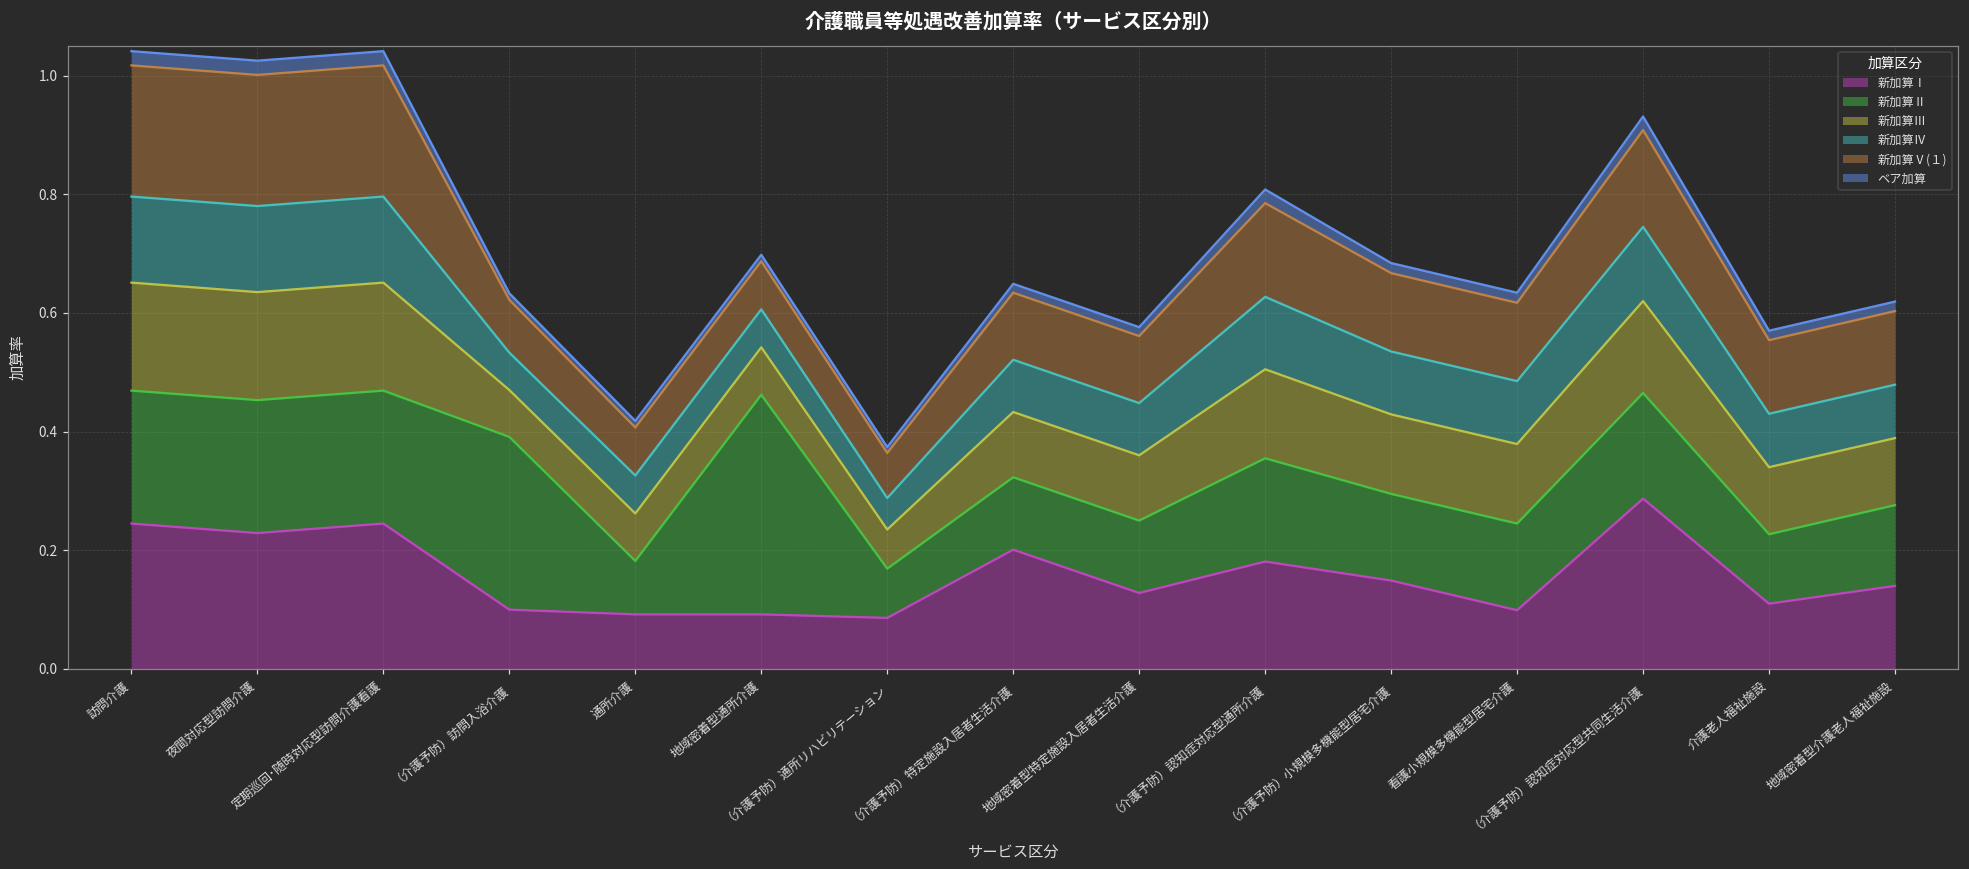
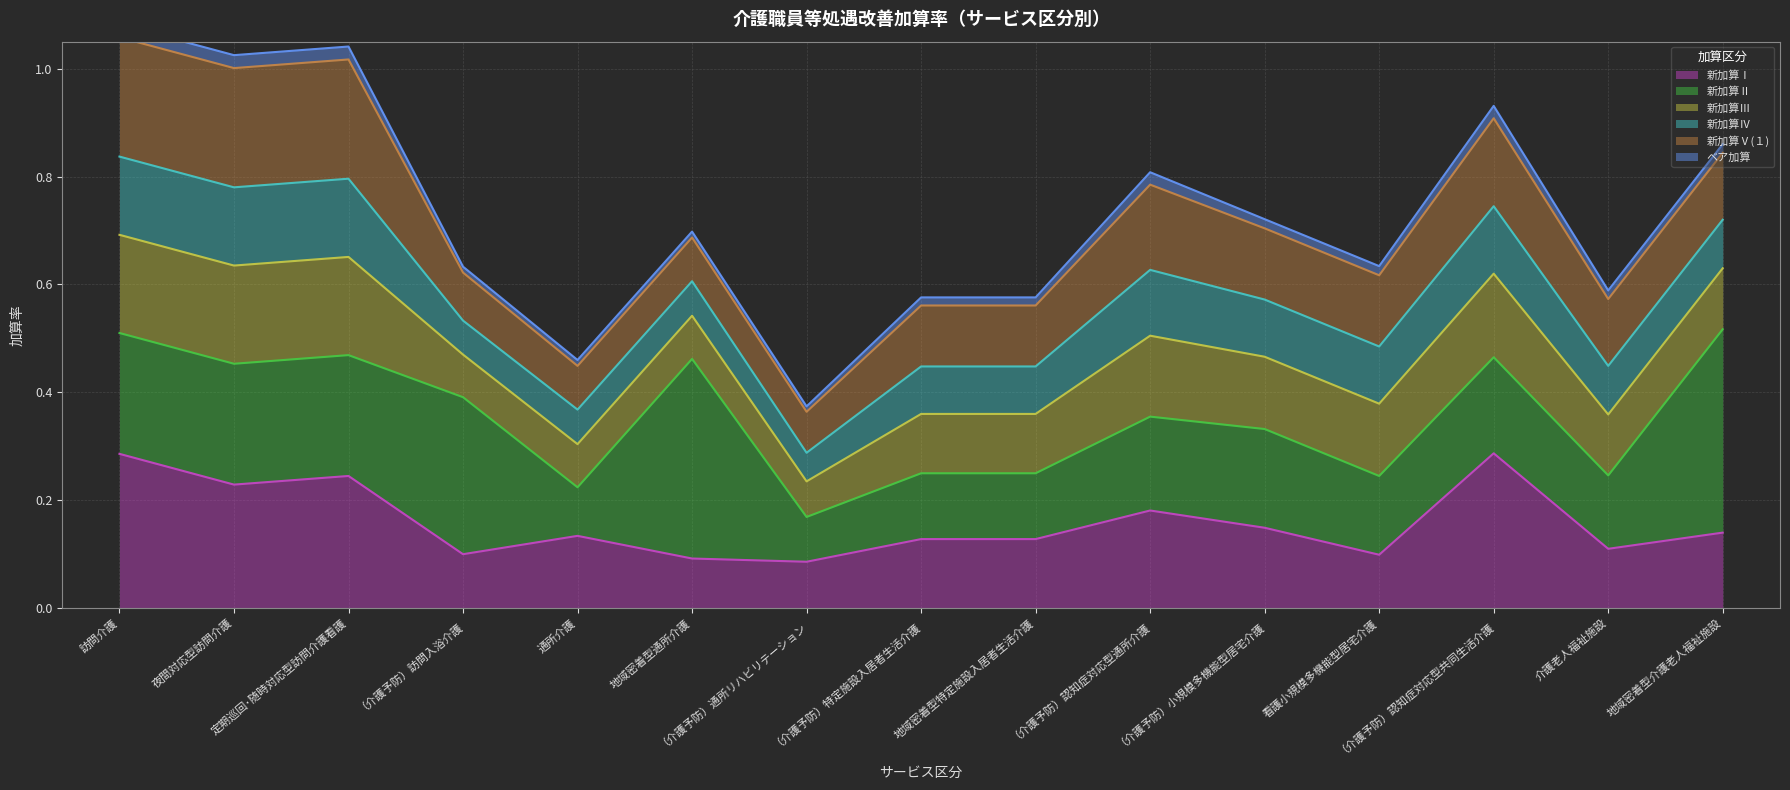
  {
    "新加算Ⅰ": {
-     "訪問介護": 0.25,
+     "訪問介護": 0.29,
      "夜間対応型訪問介護": 0.23,
      "定期巡回･随時対応型訪問介護看護": 0.25,
      "（介護予防）訪問入浴介護": 0.10,
-     "通所介護": 0.09,
+     "通所介護": 0.13,
      "地域密着型通所介護": 0.09,
      "（介護予防）通所リハビリテーション": 0.09,
-     "（介護予防）特定施設入居者生活介護": 0.20,
+     "（介護予防）特定施設入居者生活介護": 0.13,
      "地域密着型特定施設入居者生活介護": 0.13,
      "（介護予防）認知症対応型通所介護": 0.18,
      "（介護予防）小規模多機能型居宅介護": 0.15,
      "看護小規模多機能型居宅介護": 0.10,
      "（介護予防）認知症対応型共同生活介護": 0.29,
      "介護老人福祉施設": 0.11,
      "地域密着型介護老人福祉施設": 0.14
    },
    "新加算Ⅱ": {
      "訪問介護": 0.22,
      "夜間対応型訪問介護": 0.22,
      "定期巡回･随時対応型訪問介護看護": 0.22,
      "（介護予防）訪問入浴介護": 0.29,
      "通所介護": 0.09,
      "地域密着型通所介護": 0.37,
      "（介護予防）通所リハビリテーション": 0.08,
      "（介護予防）特定施設入居者生活介護": 0.12,
      "地域密着型特定施設入居者生活介護": 0.12,
      "（介護予防）認知症対応型通所介護": 0.17,
-     "（介護予防）小規模多機能型居宅介護": 0.15,
+     "（介護予防）小規模多機能型居宅介護": 0.18,
      "看護小規模多機能型居宅介護": 0.15,
      "（介護予防）認知症対応型共同生活介護": 0.18,
-     "介護老人福祉施設": 0.12,
-     "地域密着型介護老人福祉施設": 0.14
+     "介護老人福祉施設": 0.14,
+     "地域密着型介護老人福祉施設": 0.38
    }
  }
